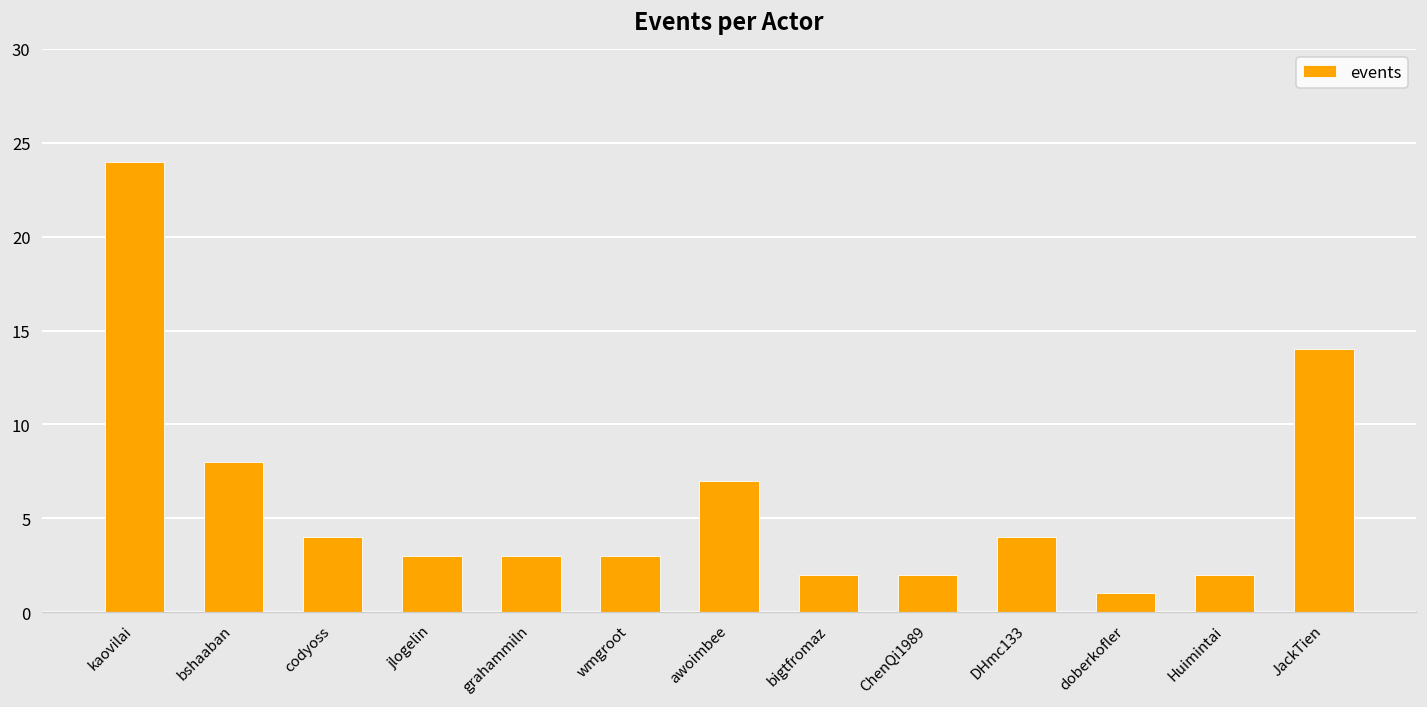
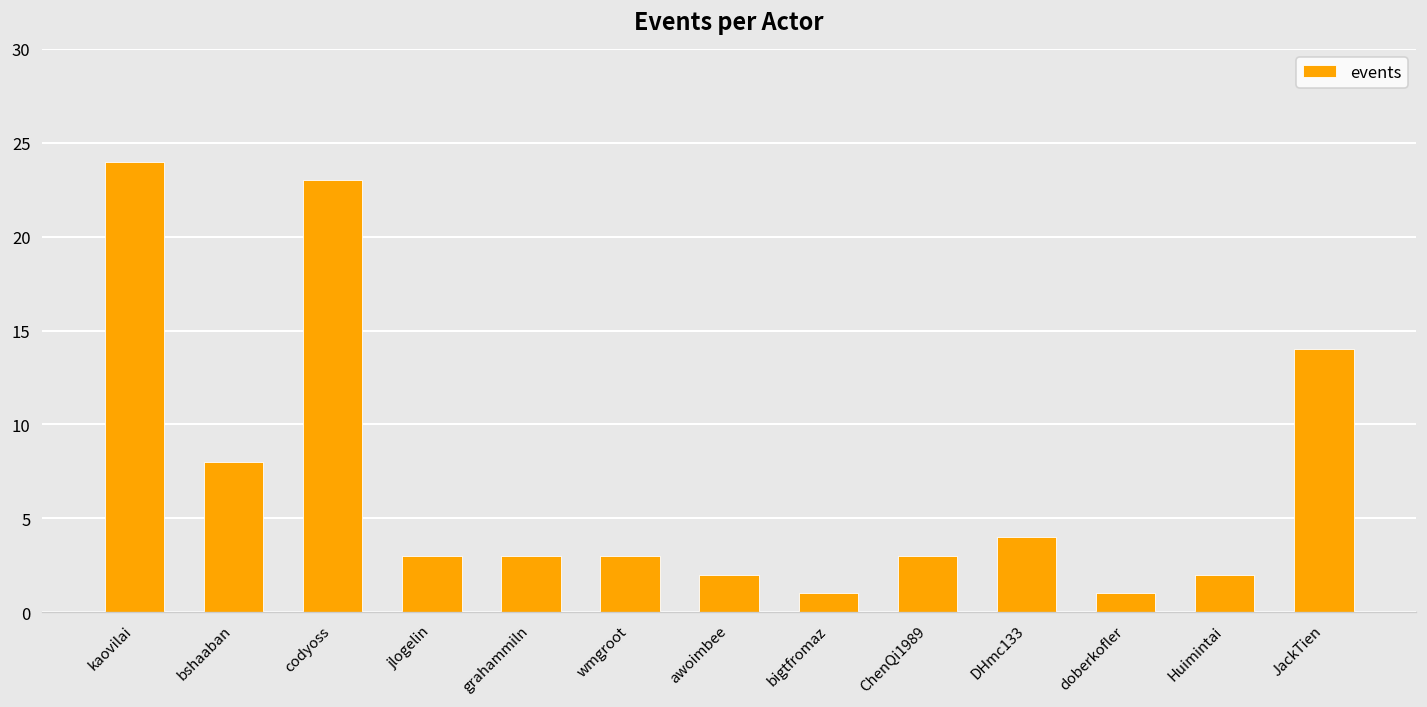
  {
    "kaovilai": 24,
    "bshaaban": 8,
-   "codyoss": 4,
+   "codyoss": 23,
    "jlogelin": 3,
    "grahammiln": 3,
    "wmgroot": 3,
-   "awoimbee": 7,
-   "bigtfromaz": 2,
-   "ChenQi1989": 2,
+   "awoimbee": 2,
+   "bigtfromaz": 1,
+   "ChenQi1989": 3,
    "DHmc133": 4,
    "doberkofler": 1,
    "Huimintai": 2,
    "JackTien": 14
  }
